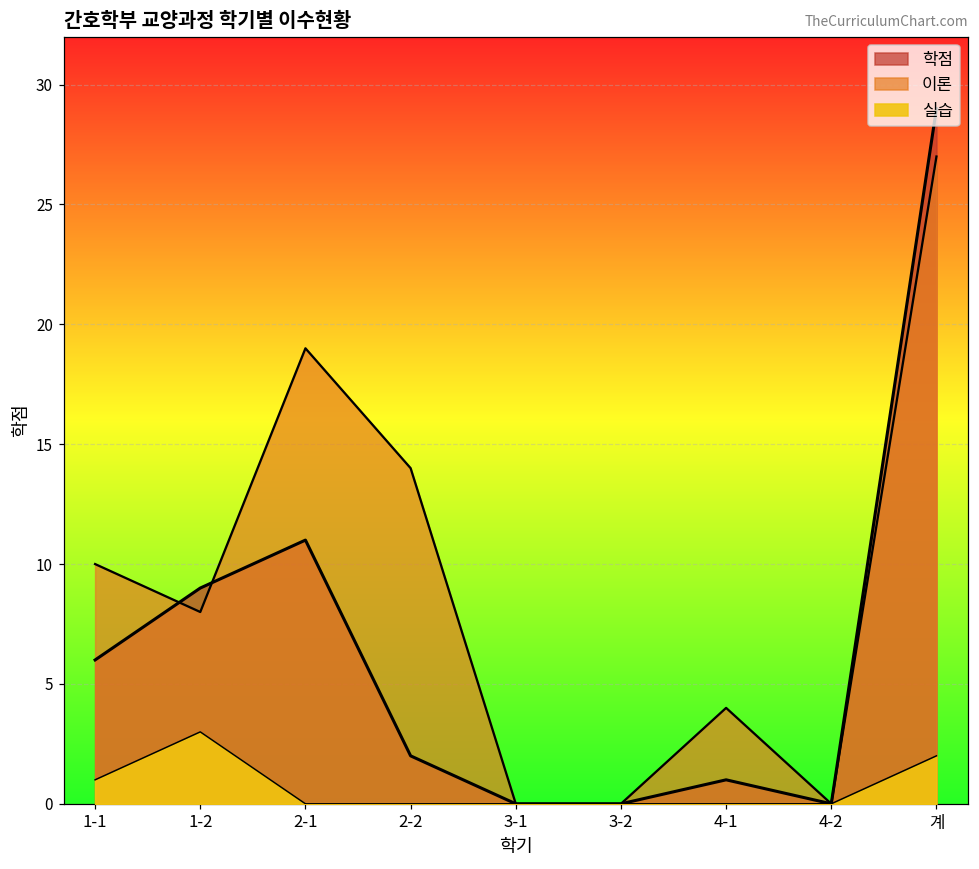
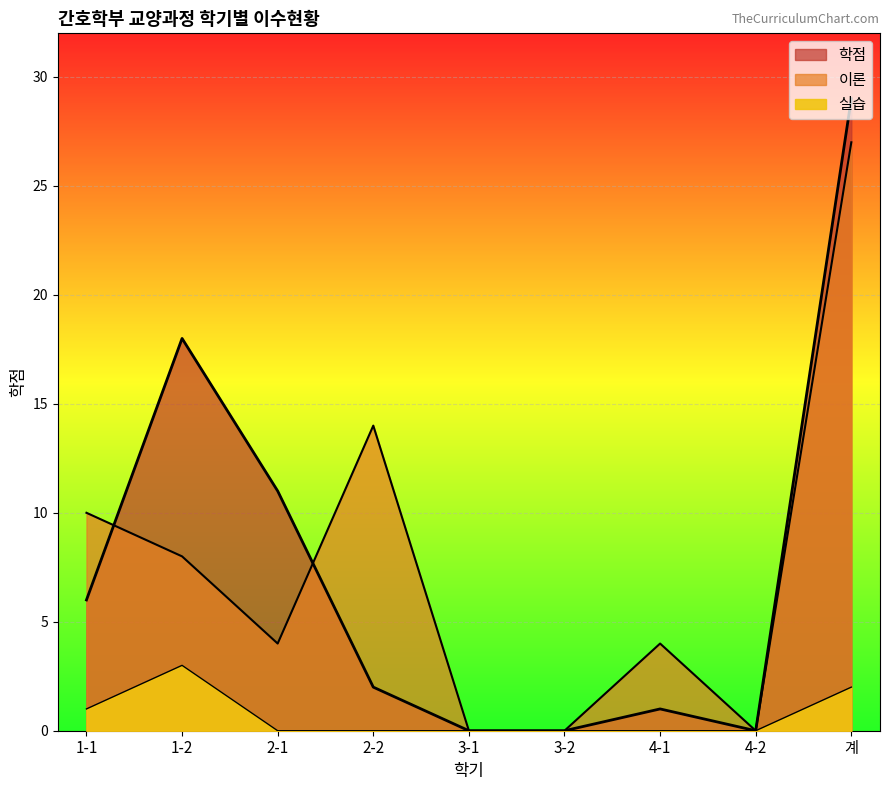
  {
    "학점": {
      "1-1": 6,
-     "1-2": 9,
+     "1-2": 18,
      "2-1": 11,
      "2-2": 2,
      "4-1": 1
    },
    "이론": {
      "1-1": 10,
      "1-2": 8,
-     "2-1": 19,
+     "2-1": 4,
      "2-2": 14,
      "4-1": 4,
      "계": 27
    },
    "실습": {
      "1-1": 1,
      "1-2": 3,
      "2-1": 0,
      "2-2": 0,
      "4-1": 0,
      "계": 2
    }
  }
